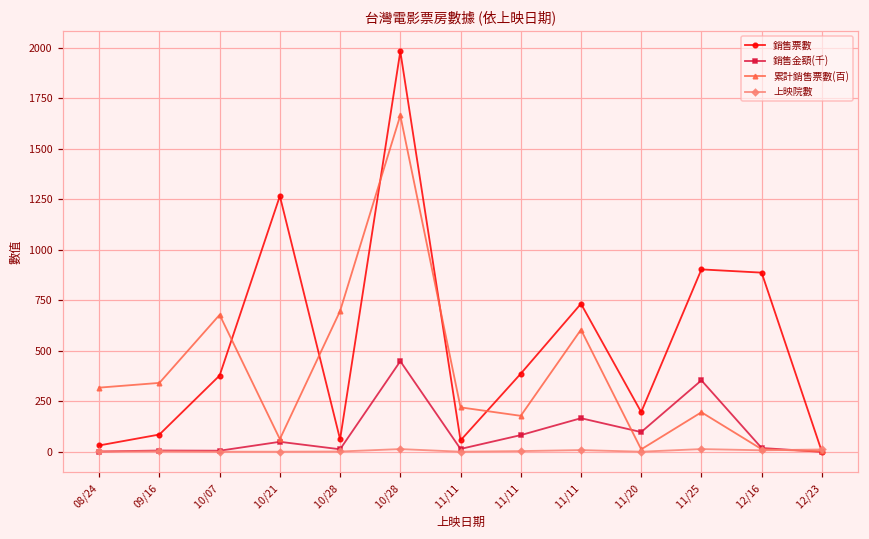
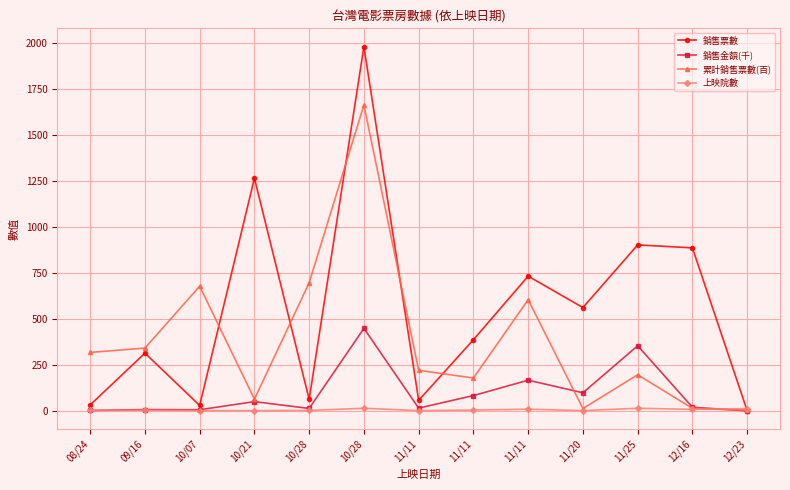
  {
    "銷售票數": {
      "08/24": 30,
-     "09/16": 90,
-     "10/07": 380,
+     "09/16": 310,
+     "10/07": 30,
      "10/21": 1270,
-     "11/20": 200,
+     "11/20": 560,
      "11/25": 900,
      "12/16": 890
    },
    "銷售金額(千)": {
      "11/20": 100,
      "11/25": 350
    }
  }
